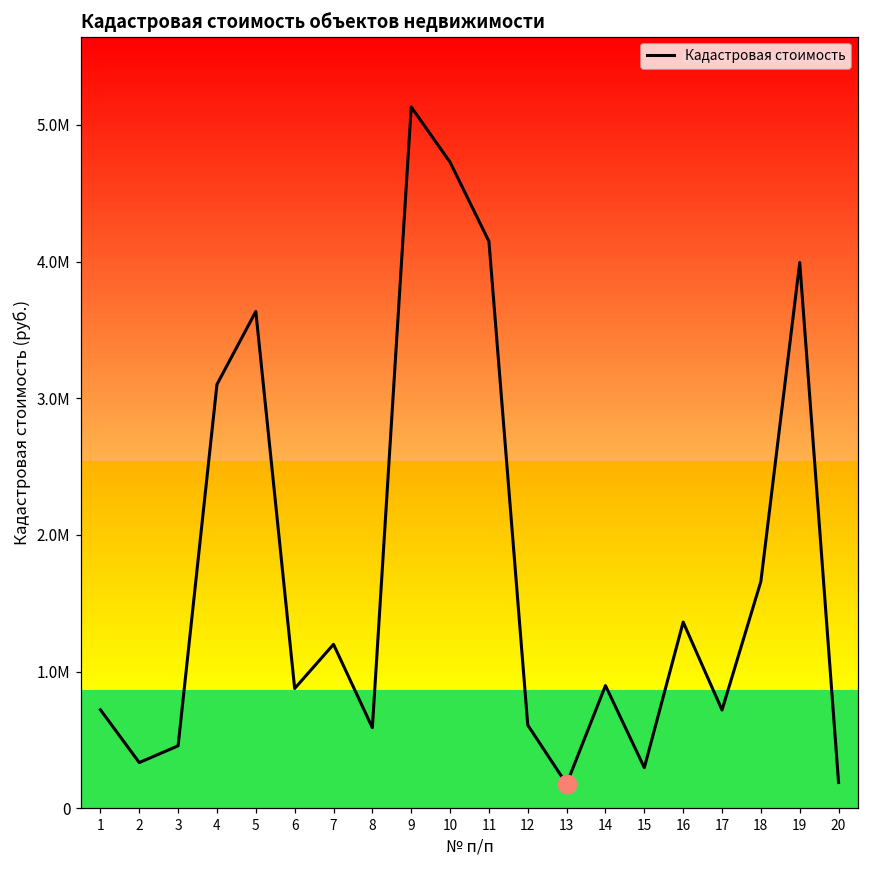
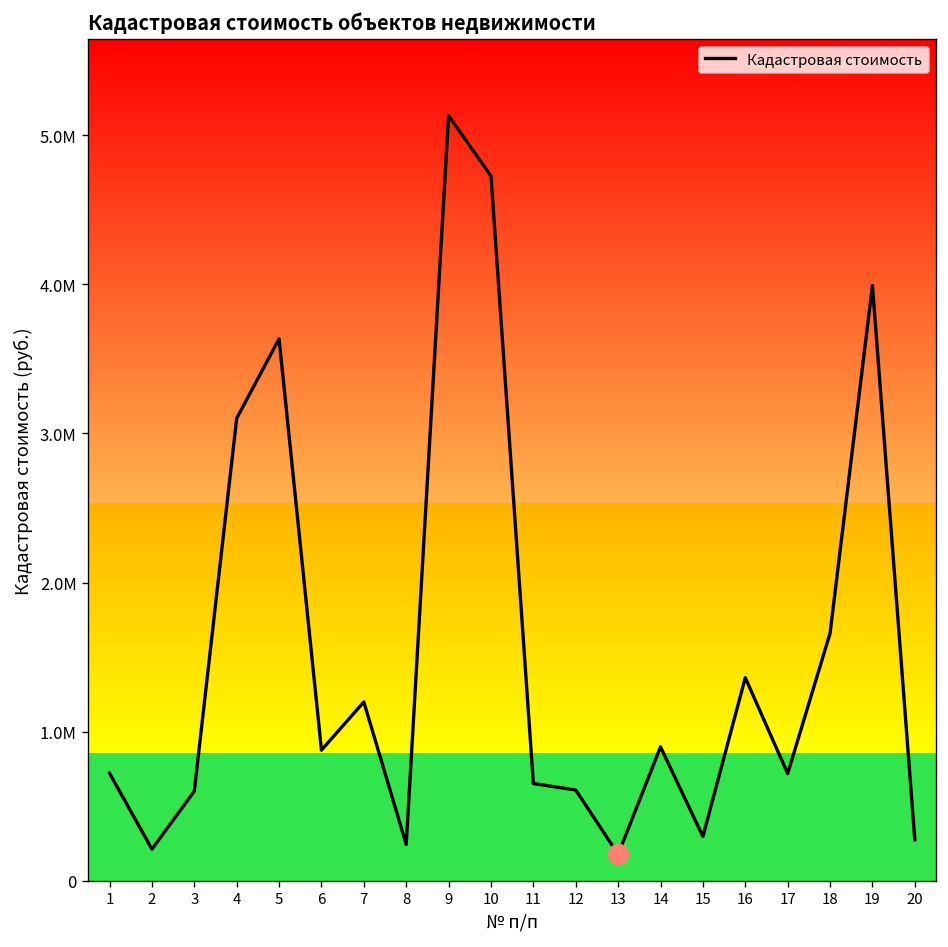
  {
    "Кадастровая стоимость": {
      "1": 720000,
-     "2": 330000,
-     "3": 460000,
+     "2": 210000,
+     "3": 600000,
      "4": 3100000,
      "5": 3630000,
      "6": 880000,
      "7": 1200000,
-     "8": 590000,
+     "8": 240000,
      "9": 5130000,
      "10": 4730000,
-     "11": 4150000,
+     "11": 650000,
      "12": 610000,
      "14": 900000,
      "15": 300000,
      "16": 1360000,
      "17": 720000,
      "18": 1660000,
      "19": 3990000,
-     "20": 190000
+     "20": 270000
    }
  }
